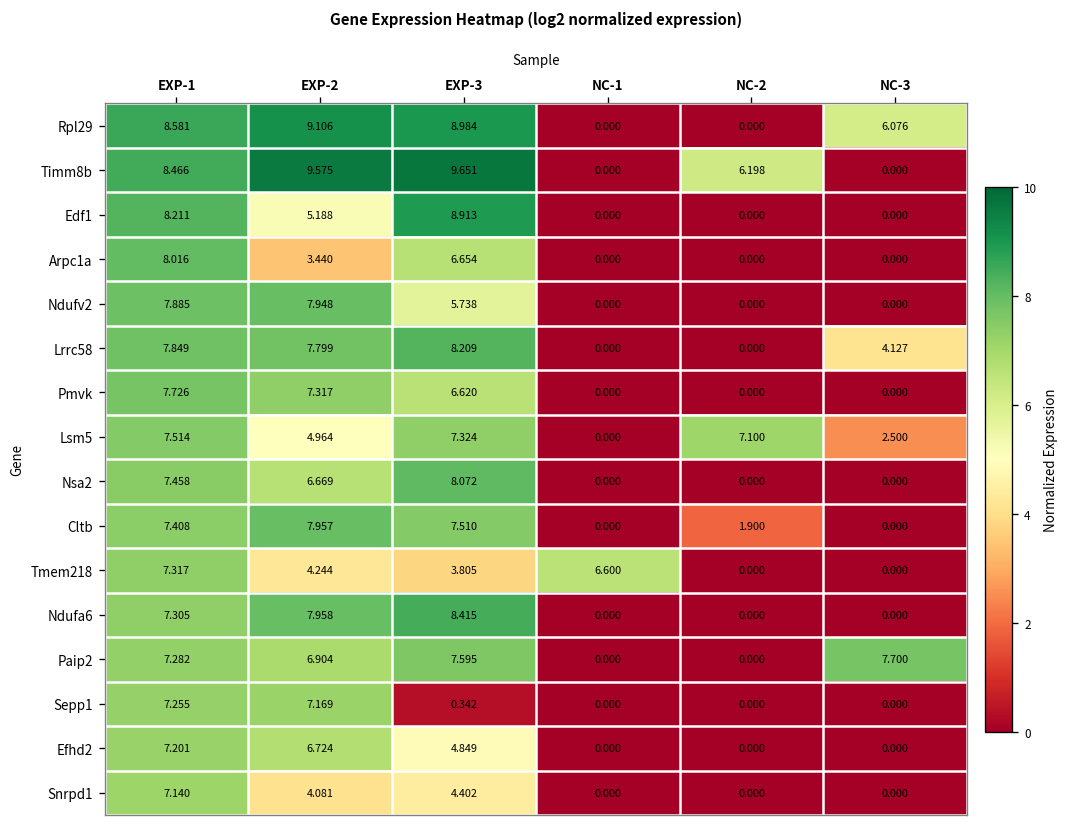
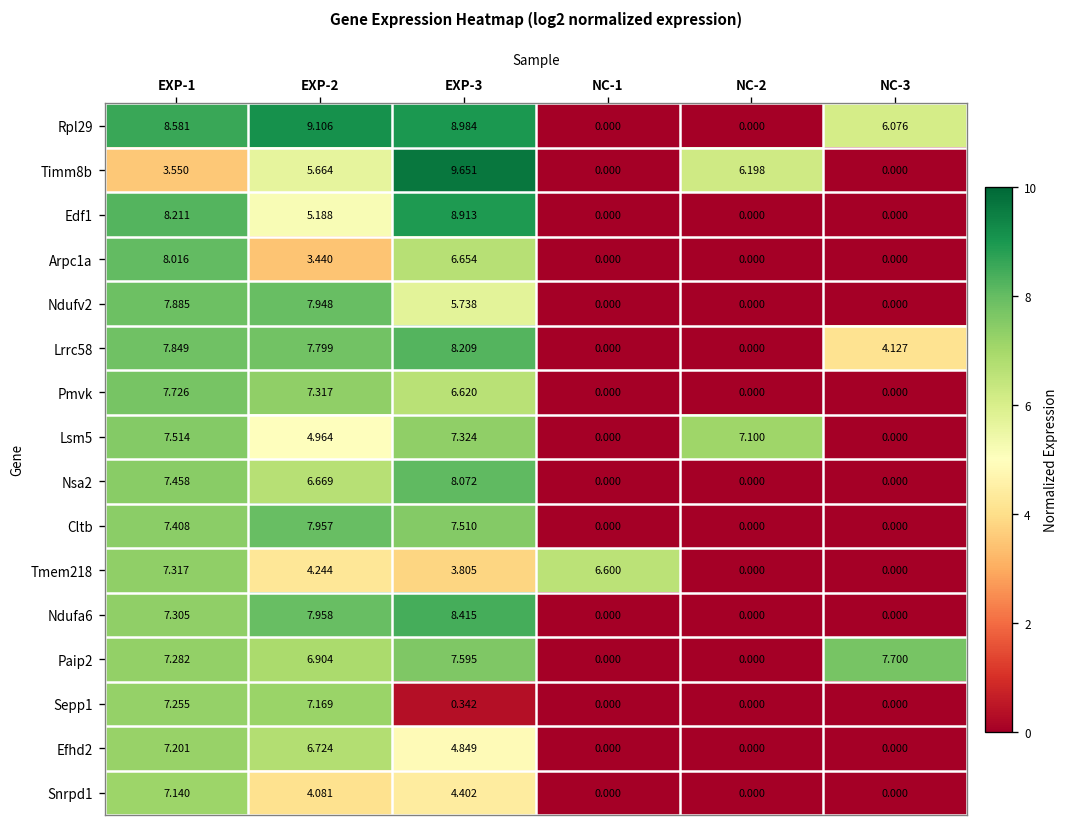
  {
    "Rpl29": {
      "EXP-1": 8.581,
      "EXP-2": 9.106,
      "EXP-3": 8.984,
      "NC-1": 0.000,
      "NC-2": 0.000,
      "NC-3": 6.076
    },
    "Timm8b": {
-     "EXP-1": 8.466,
-     "EXP-2": 9.575,
+     "EXP-1": 3.550,
+     "EXP-2": 5.664,
      "EXP-3": 9.651,
      "NC-1": 0.000,
      "NC-2": 6.198,
      "NC-3": 0.000
    },
    "Edf1": {
      "EXP-1": 8.211,
      "EXP-2": 5.188,
      "EXP-3": 8.913,
      "NC-1": 0.000,
      "NC-2": 0.000,
      "NC-3": 0.000
    },
    "Arpc1a": {
      "EXP-1": 8.016,
      "EXP-2": 3.440,
      "EXP-3": 6.654,
      "NC-1": 0.000,
      "NC-2": 0.000,
      "NC-3": 0.000
    },
    "Ndufv2": {
      "EXP-1": 7.885,
      "EXP-2": 7.948,
      "EXP-3": 5.738,
      "NC-1": 0.000,
      "NC-2": 0.000,
      "NC-3": 0.000
    },
    "Lrrc58": {
      "EXP-1": 7.849,
      "EXP-2": 7.799,
      "EXP-3": 8.209,
      "NC-1": 0.000,
      "NC-2": 0.000,
      "NC-3": 4.127
    },
    "Pmvk": {
      "EXP-1": 7.726,
      "EXP-2": 7.317,
      "EXP-3": 6.620,
      "NC-1": 0.000,
      "NC-2": 0.000,
      "NC-3": 0.000
    },
    "Lsm5": {
      "EXP-1": 7.514,
      "EXP-2": 4.964,
      "EXP-3": 7.324,
      "NC-1": 0.000,
      "NC-2": 7.100,
-     "NC-3": 2.500
+     "NC-3": 0.000
    },
    "Nsa2": {
      "EXP-1": 7.458,
      "EXP-2": 6.669,
      "EXP-3": 8.072,
      "NC-1": 0.000,
      "NC-2": 0.000,
      "NC-3": 0.000
    },
    "Cltb": {
      "EXP-1": 7.408,
      "EXP-2": 7.957,
      "EXP-3": 7.510,
      "NC-1": 0.000,
-     "NC-2": 1.900,
+     "NC-2": 0.000,
      "NC-3": 0.000
    },
    "Tmem218": {
      "EXP-1": 7.317,
      "EXP-2": 4.244,
      "EXP-3": 3.805,
      "NC-1": 6.600,
      "NC-2": 0.000,
      "NC-3": 0.000
    },
    "Ndufa6": {
      "EXP-1": 7.305,
      "EXP-2": 7.958,
      "EXP-3": 8.415,
      "NC-1": 0.000,
      "NC-2": 0.000,
      "NC-3": 0.000
    },
    "Paip2": {
      "EXP-1": 7.282,
      "EXP-2": 6.904,
      "EXP-3": 7.595,
      "NC-1": 0.000,
      "NC-2": 0.000,
      "NC-3": 7.700
    },
    "Sepp1": {
      "EXP-1": 7.255,
      "EXP-2": 7.169,
      "EXP-3": 0.342,
      "NC-1": 0.000,
      "NC-2": 0.000,
      "NC-3": 0.000
    },
    "Efhd2": {
      "EXP-1": 7.201,
      "EXP-2": 6.724,
      "EXP-3": 4.849,
      "NC-1": 0.000,
      "NC-2": 0.000,
      "NC-3": 0.000
    },
    "Snrpd1": {
      "EXP-1": 7.140,
      "EXP-2": 4.081,
      "EXP-3": 4.402,
      "NC-1": 0.000,
      "NC-2": 0.000,
      "NC-3": 0.000
    }
  }
